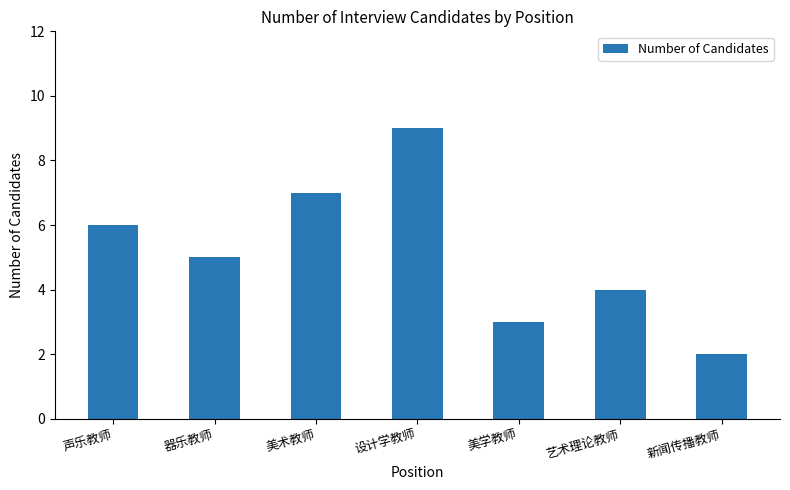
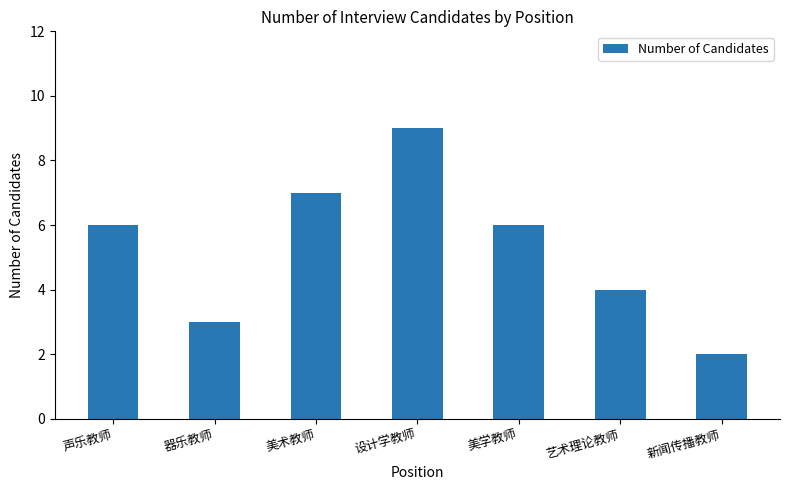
  {
    "声乐教师": 6,
-   "器乐教师": 5,
+   "器乐教师": 3,
    "美术教师": 7,
    "设计学教师": 9,
-   "美学教师": 3,
+   "美学教师": 6,
    "艺术理论教师": 4,
    "新闻传播教师": 2
  }
